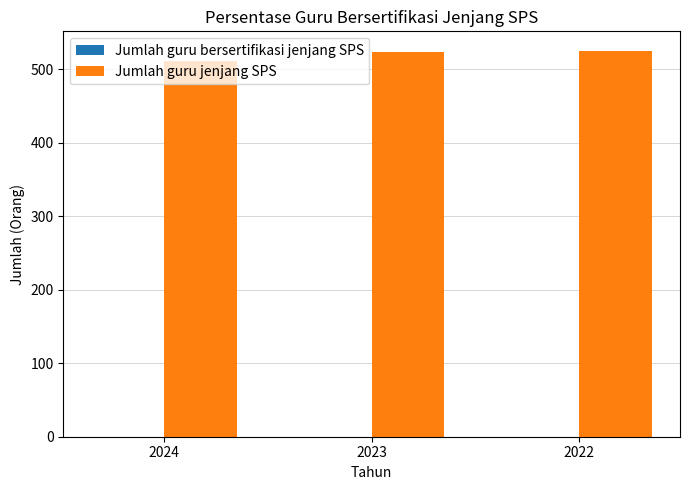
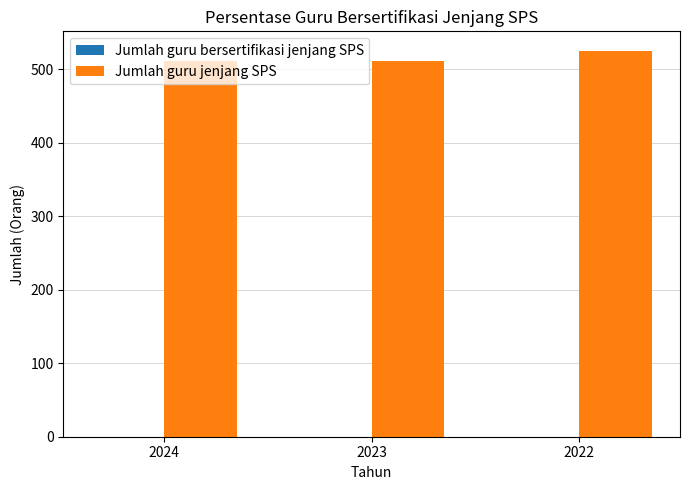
  {
    "Jumlah guru bersertifikasi jenjang SPS": {
      "2024": 0,
      "2023": 0,
      "2022": 0
    },
    "Jumlah guru jenjang SPS": {
-     "2023": 520,
+     "2023": 510,
      "2022": 530
    }
  }
